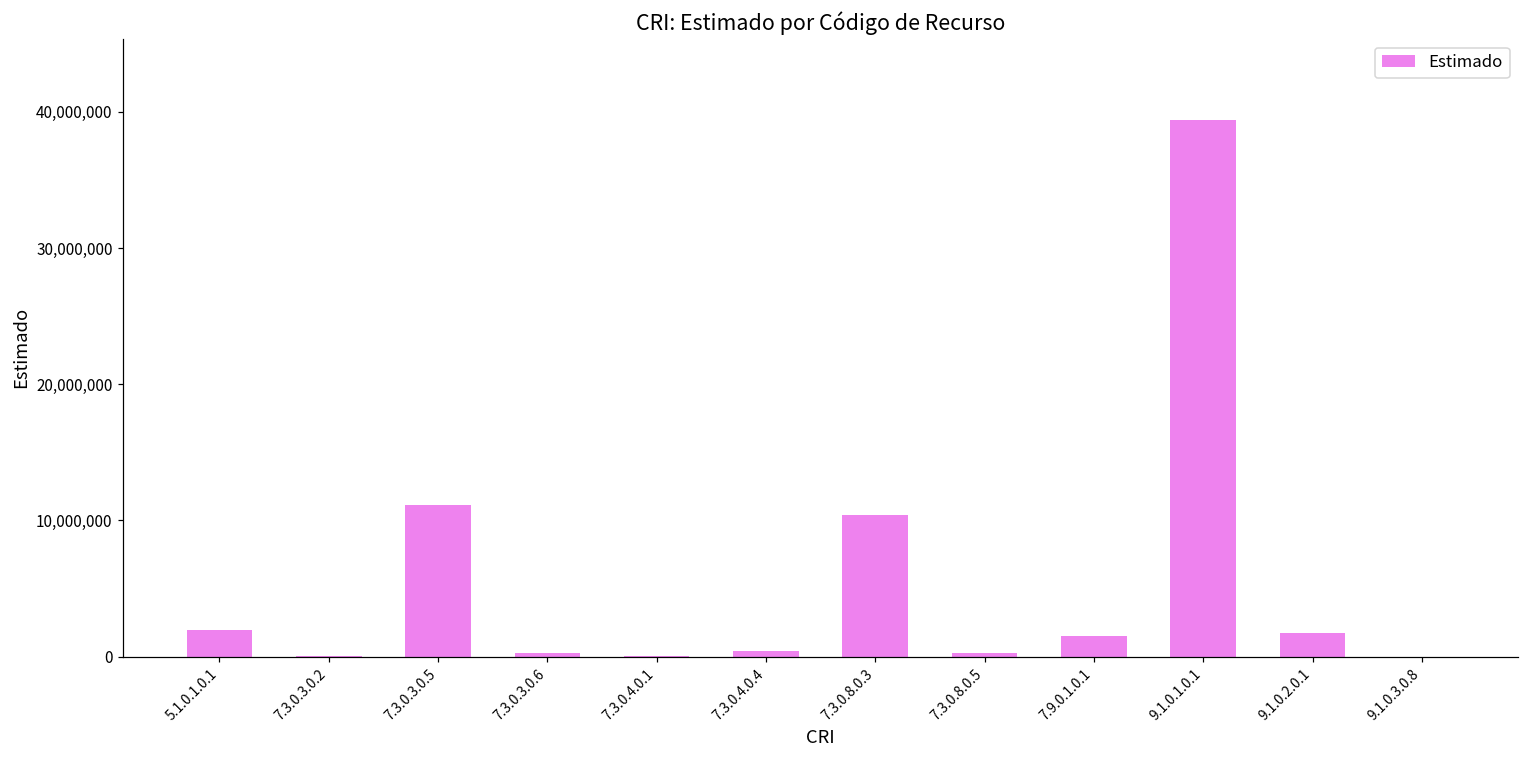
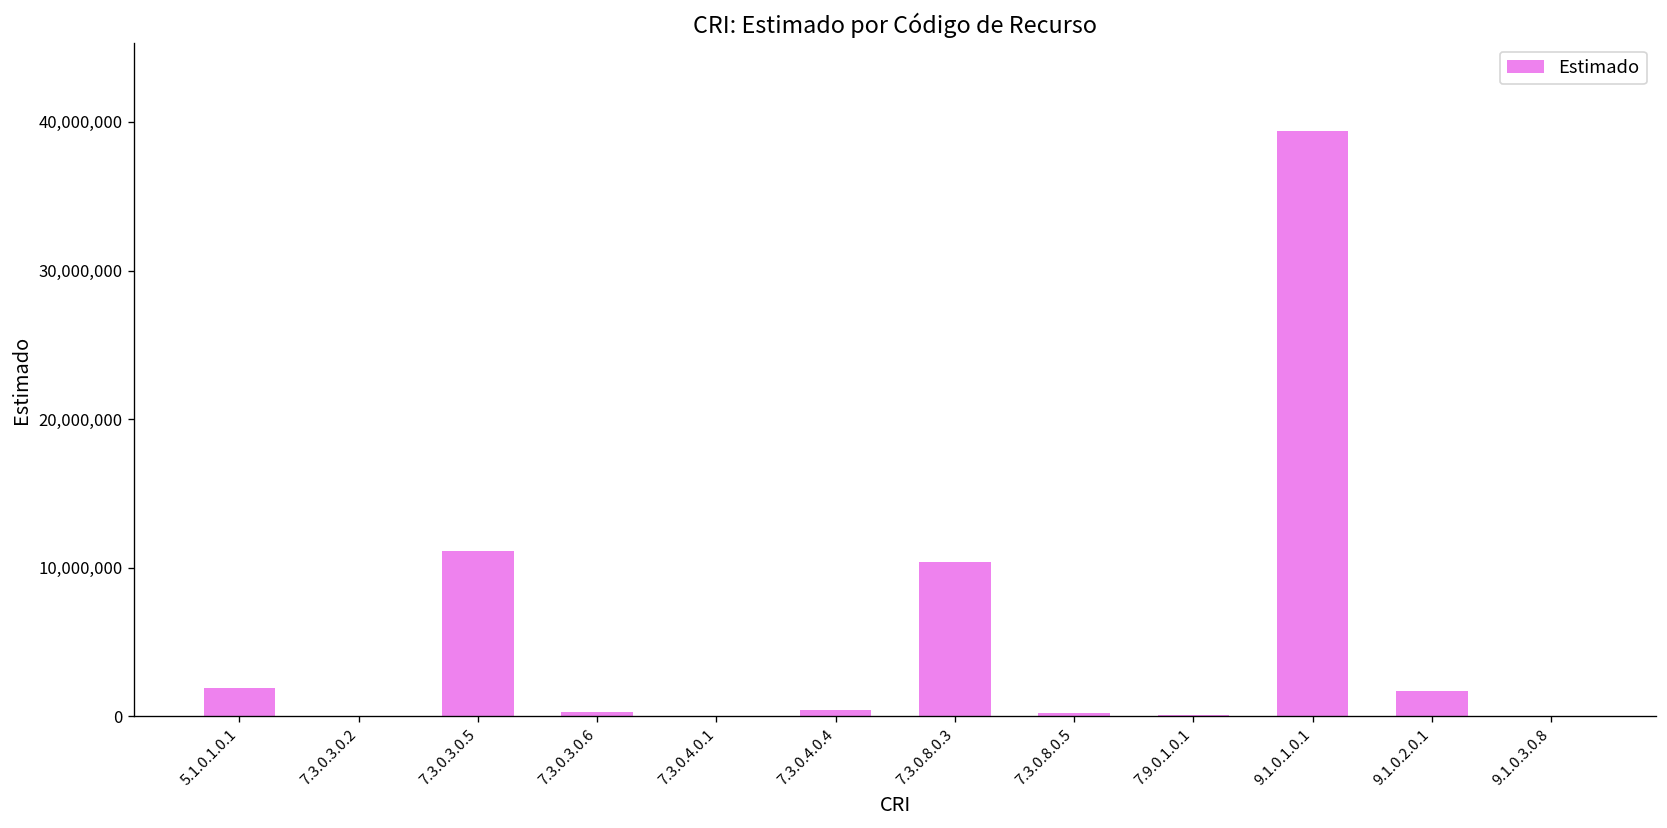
  {
    "5.1.0.1.0.1": "1,900,000",
    "7.3.0.3.0.5": "11,100,000",
    "7.3.0.3.0.6": "300,000",
    "7.3.0.4.0.4": "400,000",
    "7.3.0.8.0.3": "10,400,000",
    "7.3.0.8.0.5": "200,000",
-   "7.9.0.1.0.1": "1,500,000",
+   "7.9.0.1.0.1": "100,000",
    "9.1.0.1.0.1": "39,400,000",
    "9.1.0.2.0.1": "1,700,000",
    "9.1.0.3.0.8": "0"
  }
